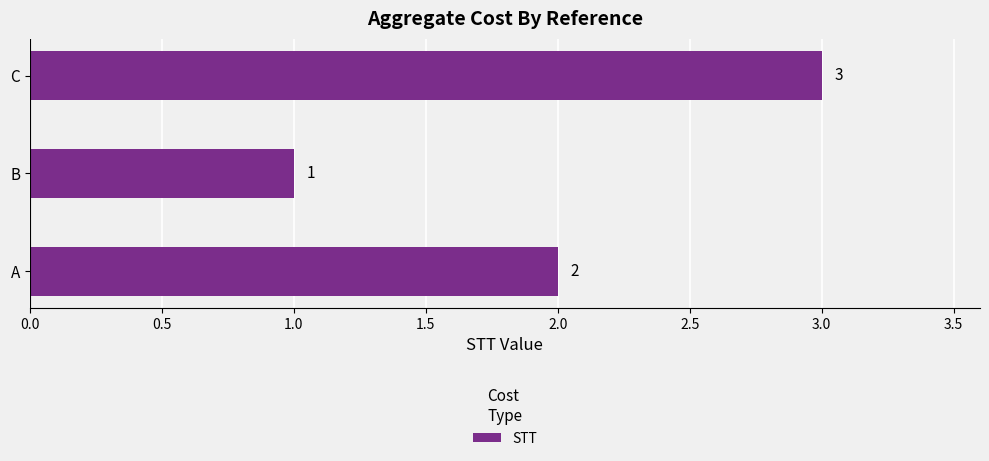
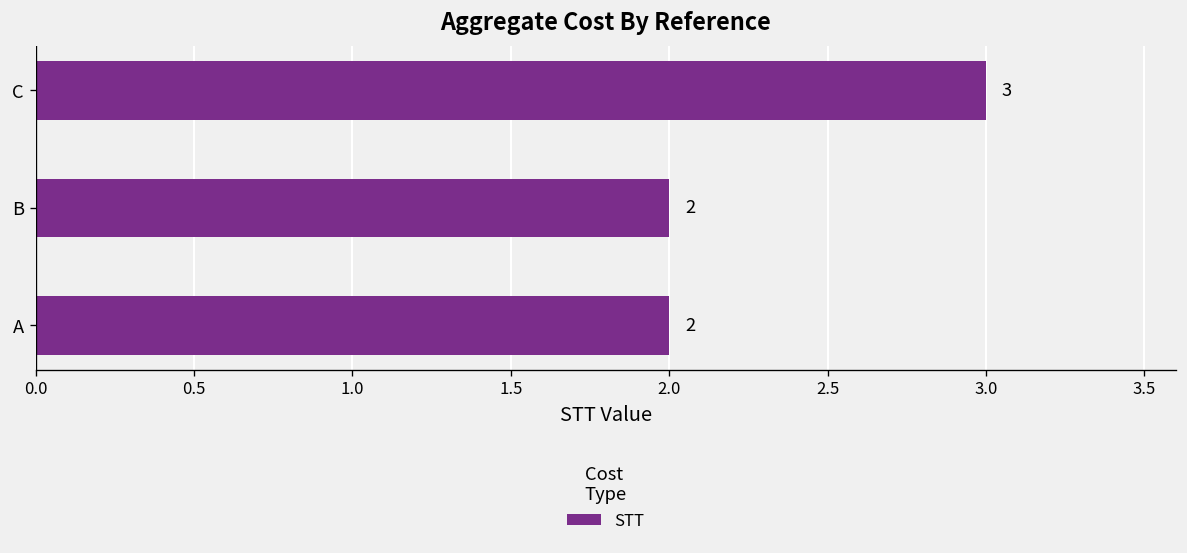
  {
    "C": 3,
-   "B": 1,
+   "B": 2,
    "A": 2
  }
